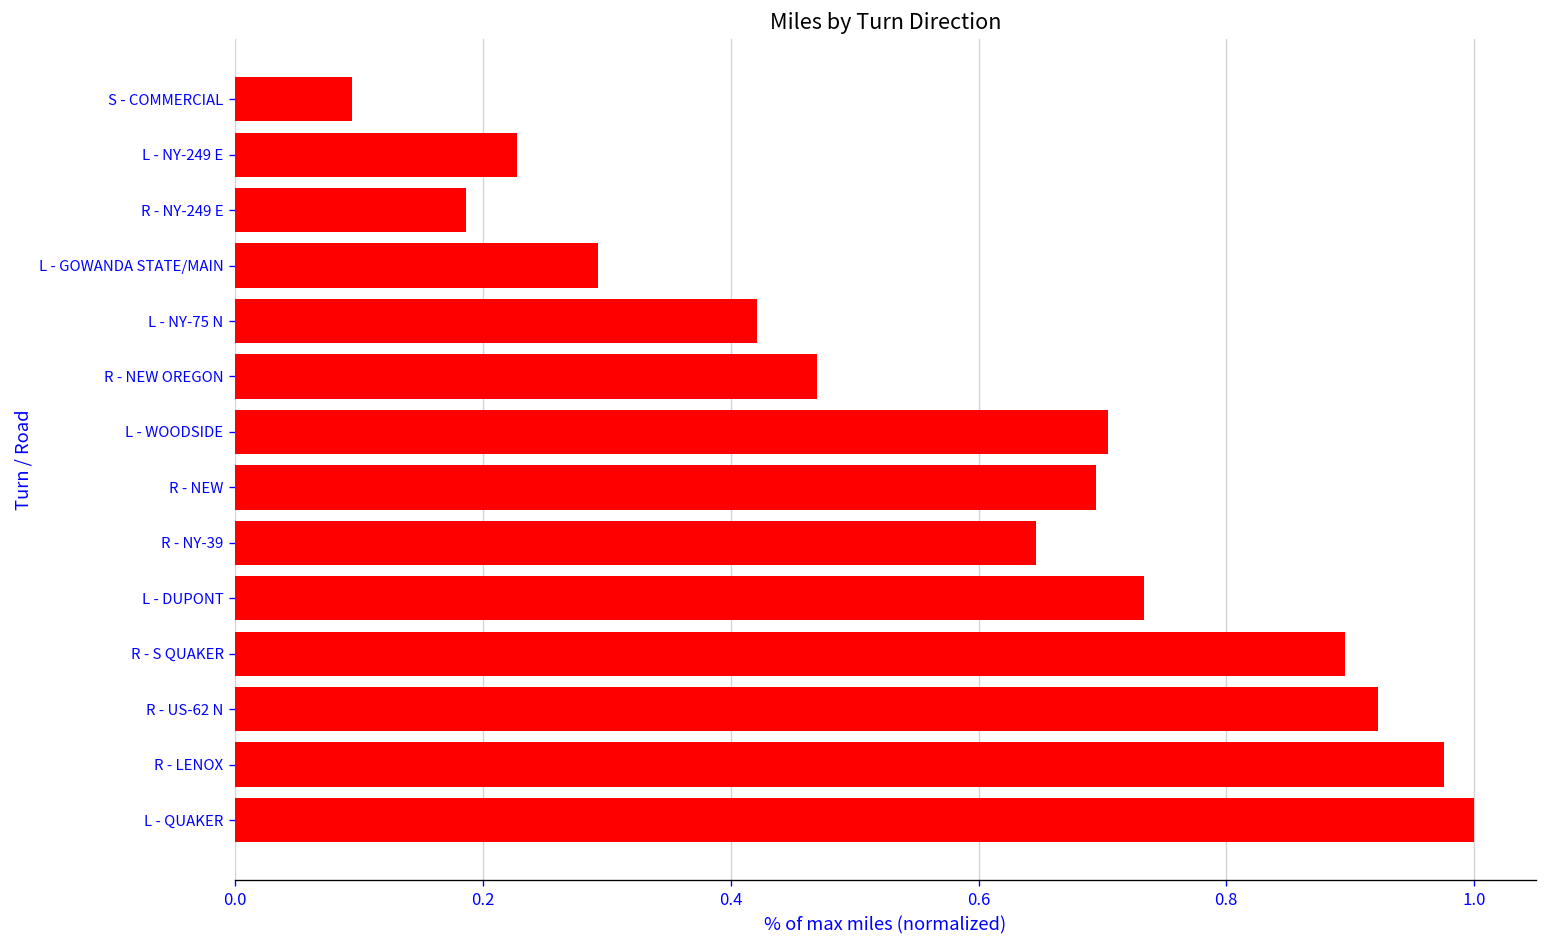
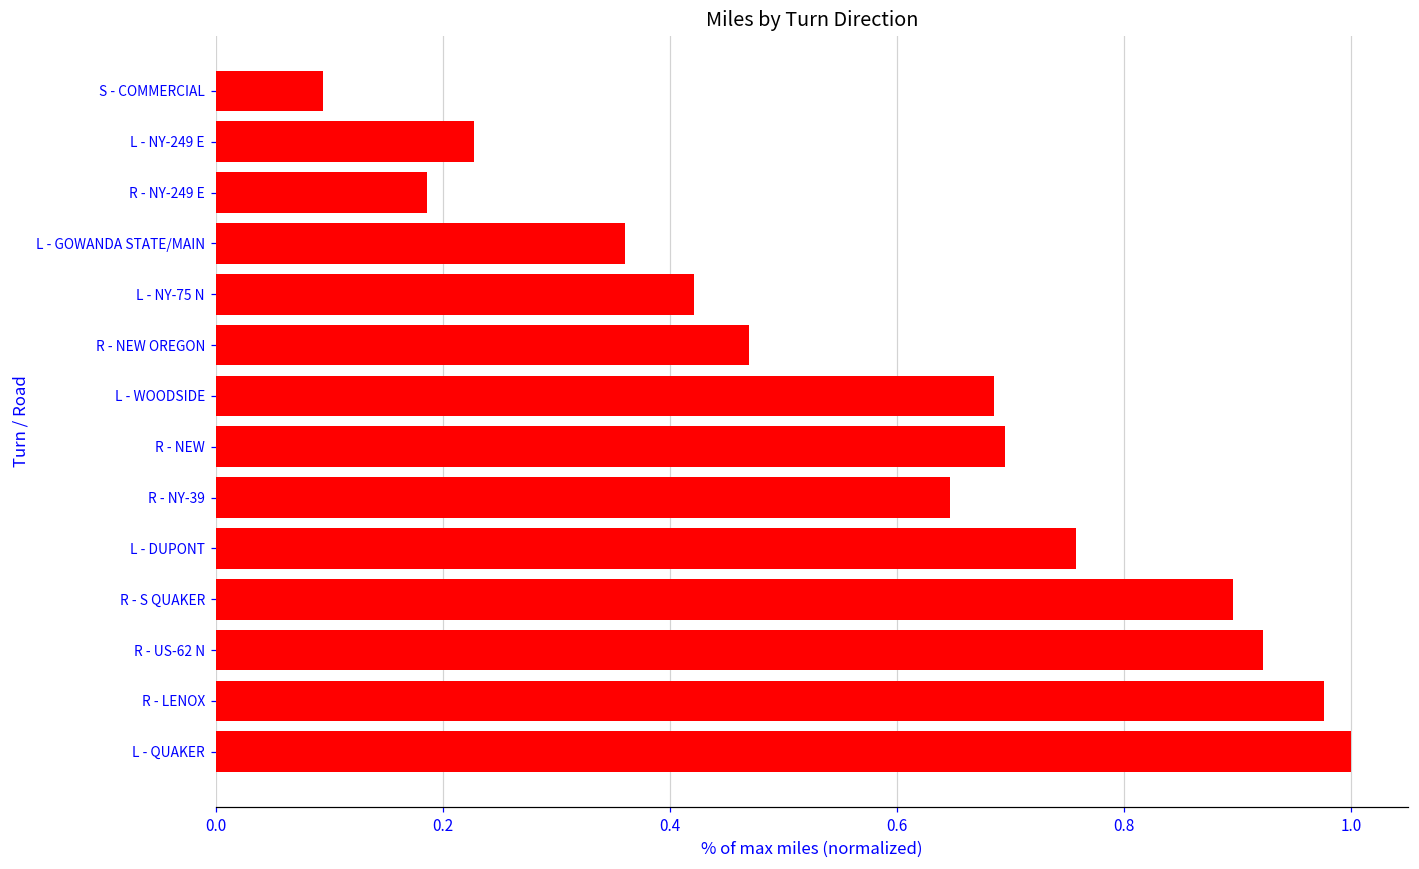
  {
    "S - COMMERCIAL": 0.094,
    "L - NY-249 E": 0.228,
    "R - NY-249 E": 0.186,
-   "L - GOWANDA STATE/MAIN": 0.293,
+   "L - GOWANDA STATE/MAIN": 0.361,
    "L - NY-75 N": 0.421,
    "R - NEW OREGON": 0.470,
-   "L - WOODSIDE": 0.705,
+   "L - WOODSIDE": 0.685,
    "R - NEW": 0.695,
    "R - NY-39": 0.646,
-   "L - DUPONT": 0.734,
+   "L - DUPONT": 0.758,
    "R - S QUAKER": 0.896,
    "R - US-62 N": 0.923,
    "R - LENOX": 0.976,
    "L - QUAKER": 1.000
  }
